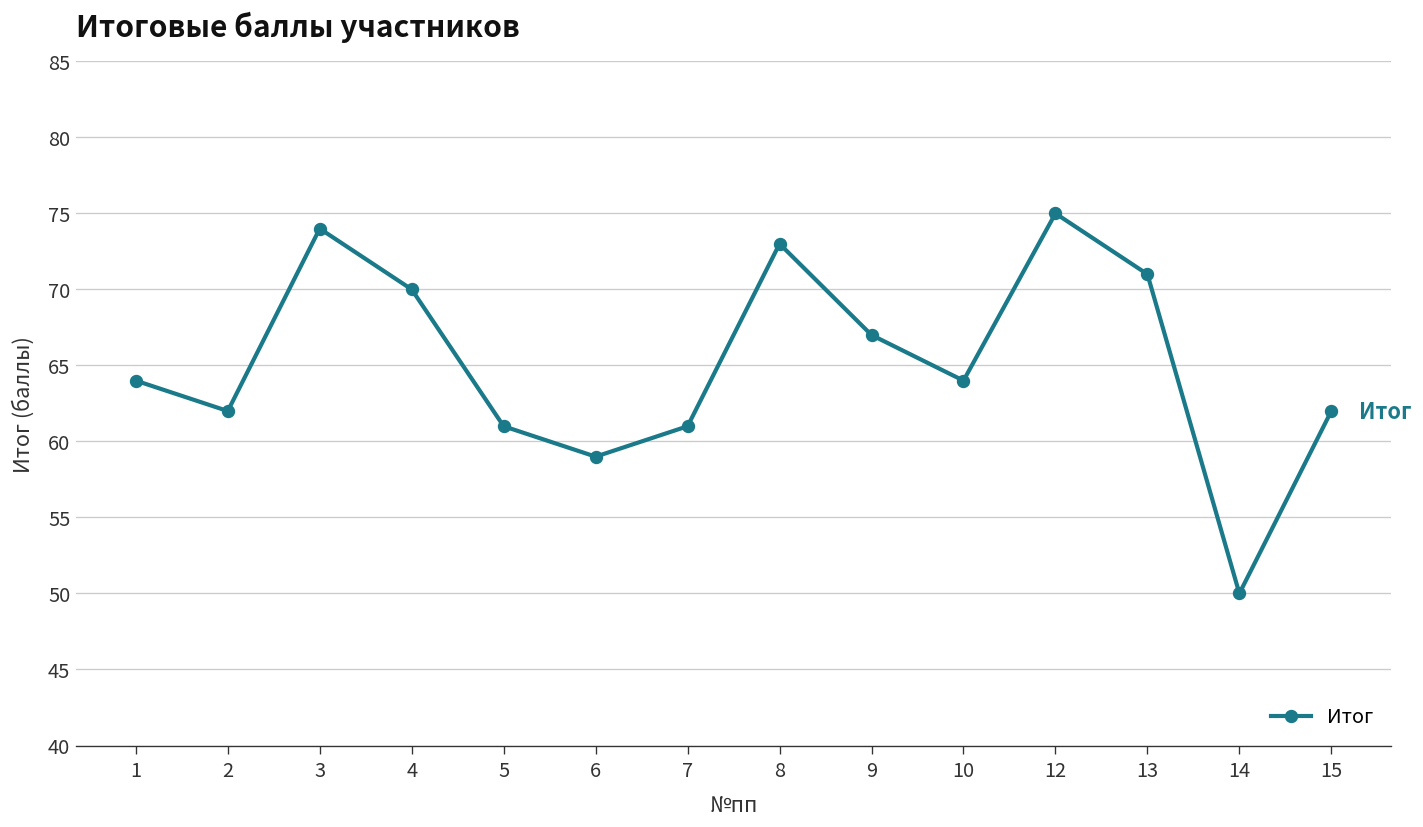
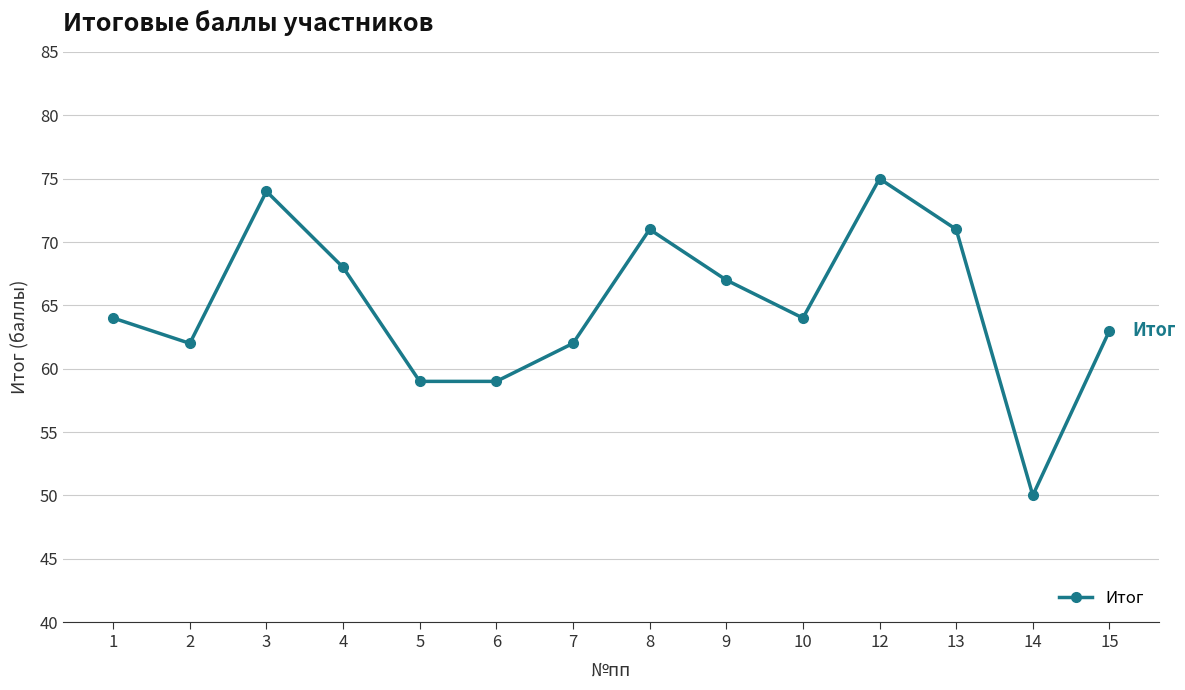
  {
    "1": 64,
    "2": 62,
    "3": 74,
-   "4": 70,
-   "5": 61,
+   "4": 68,
+   "5": 59,
    "6": 59,
-   "7": 61,
-   "8": 73,
+   "7": 62,
+   "8": 71,
    "9": 67,
    "10": 64,
    "12": 75,
    "13": 71,
    "14": 50,
-   "15": 62
+   "15": 63
  }
